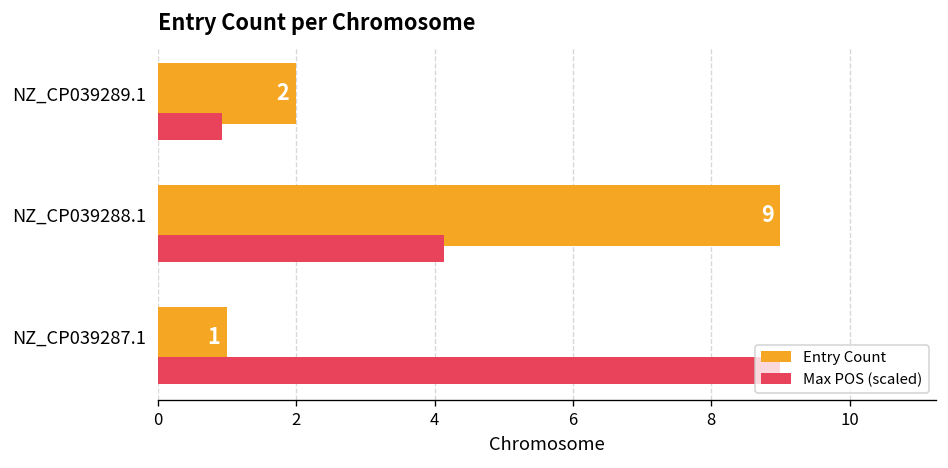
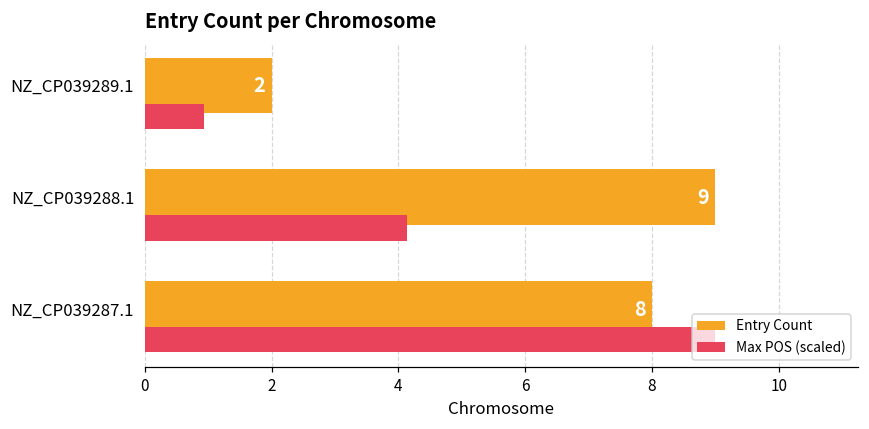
  {
    "Entry Count": {
      "NZ_CP039289.1": 2,
      "NZ_CP039288.1": 9,
-     "NZ_CP039287.1": 1
+     "NZ_CP039287.1": 8
    },
    "Max POS (scaled)": {
      "NZ_CP039289.1": 0.9,
      "NZ_CP039288.1": 4.1
    }
  }
